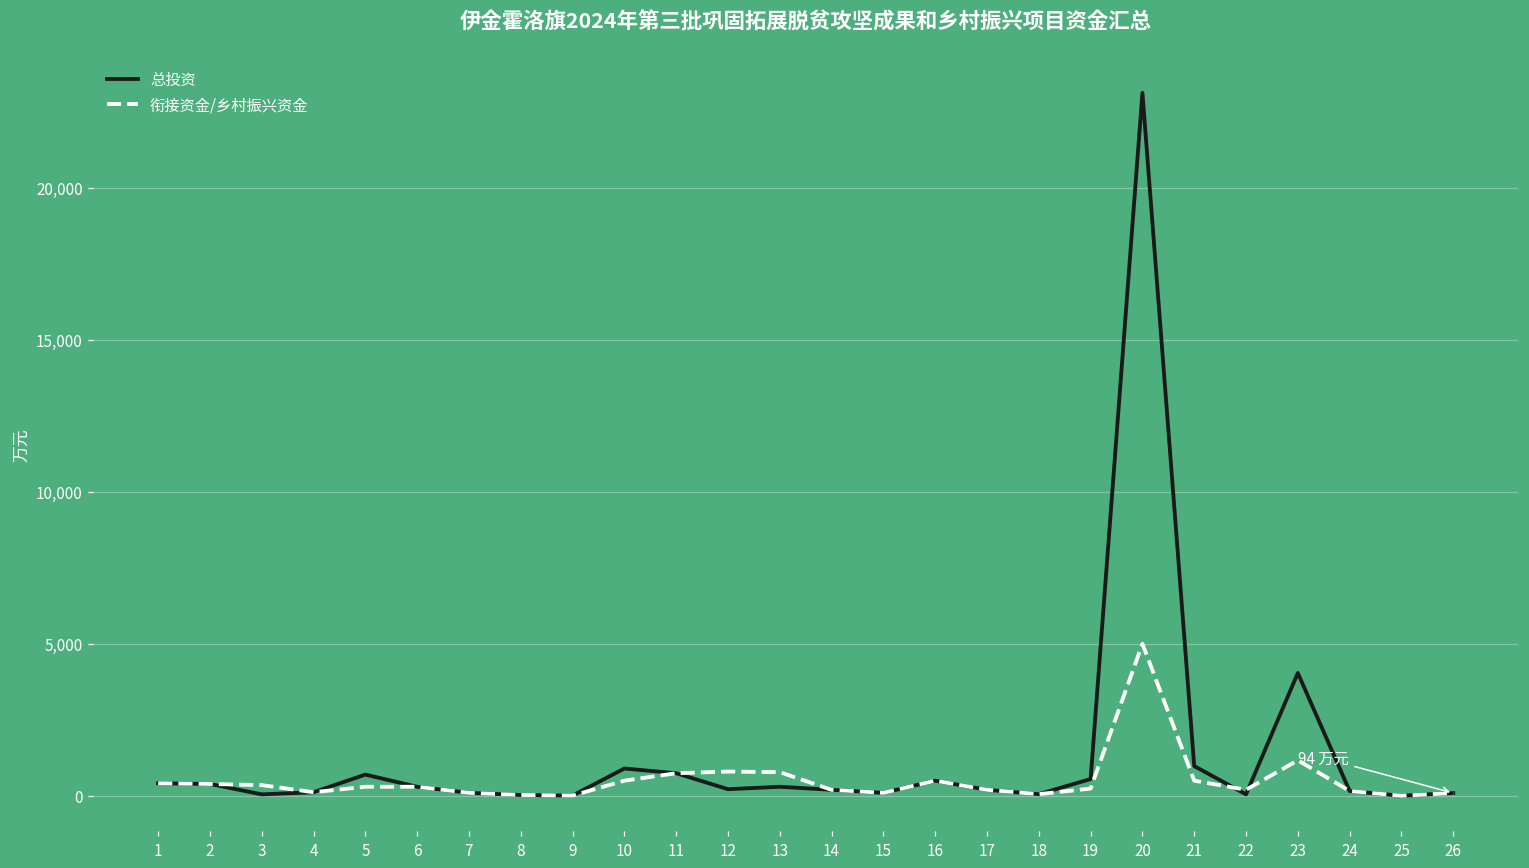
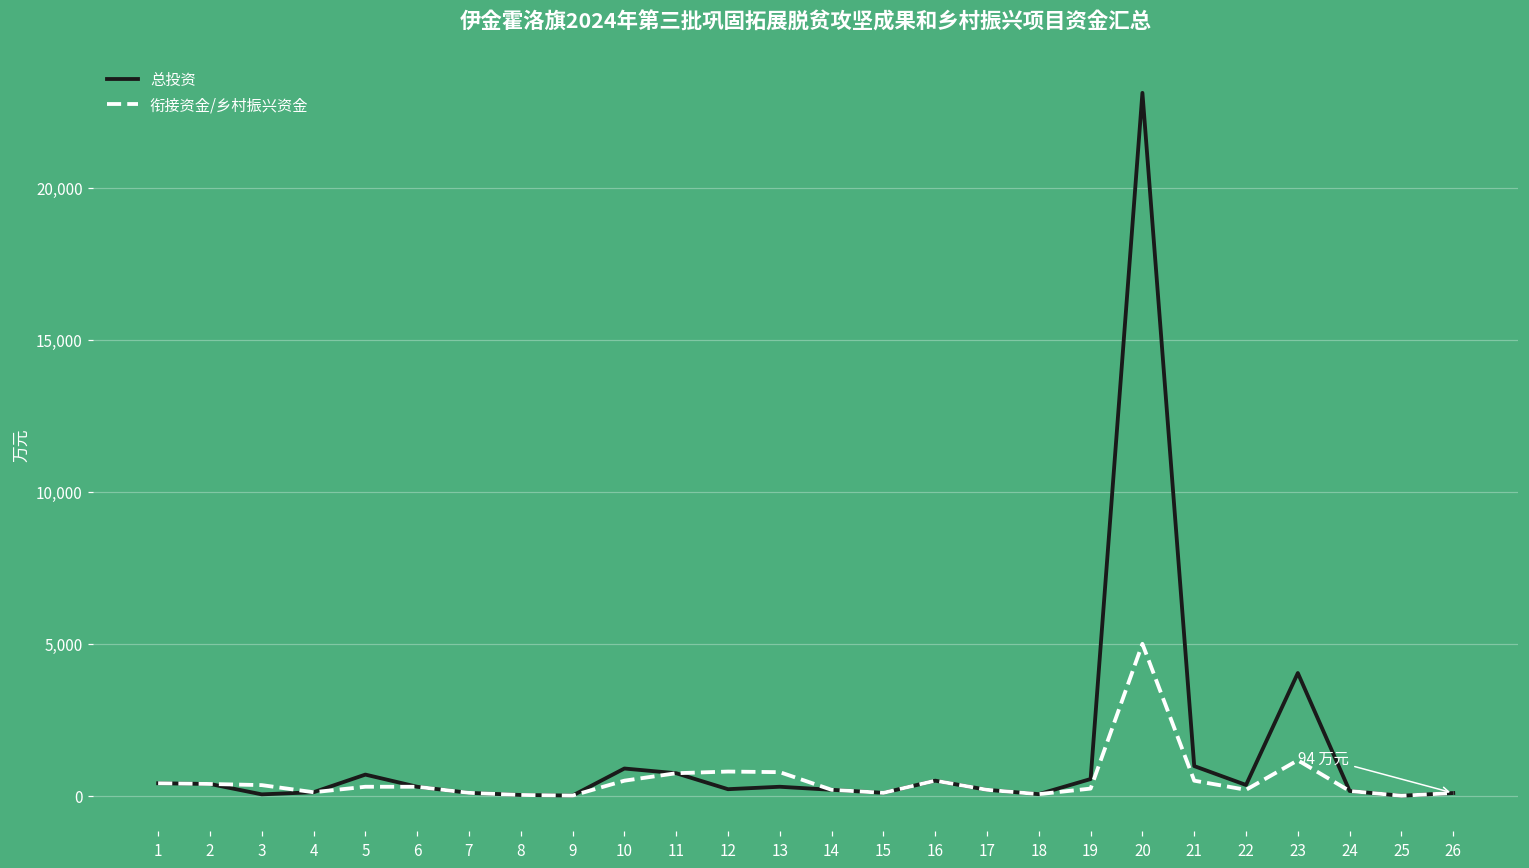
  {
    "总投资": {
      "3": "100",
      "5": "700",
      "10": "900",
      "12": "200",
      "13": "300",
      "19": "600",
      "20": "23,100",
      "21": "1,000",
-     "22": "100",
+     "22": "400",
      "23": "4,000"
    },
    "衔接资金/乡村振兴资金": {
      "3": "400",
      "5": "300",
      "10": "500",
      "12": "800",
      "13": "800",
      "19": "200",
      "20": "5,000",
      "21": "500",
      "22": "200"
    }
  }
